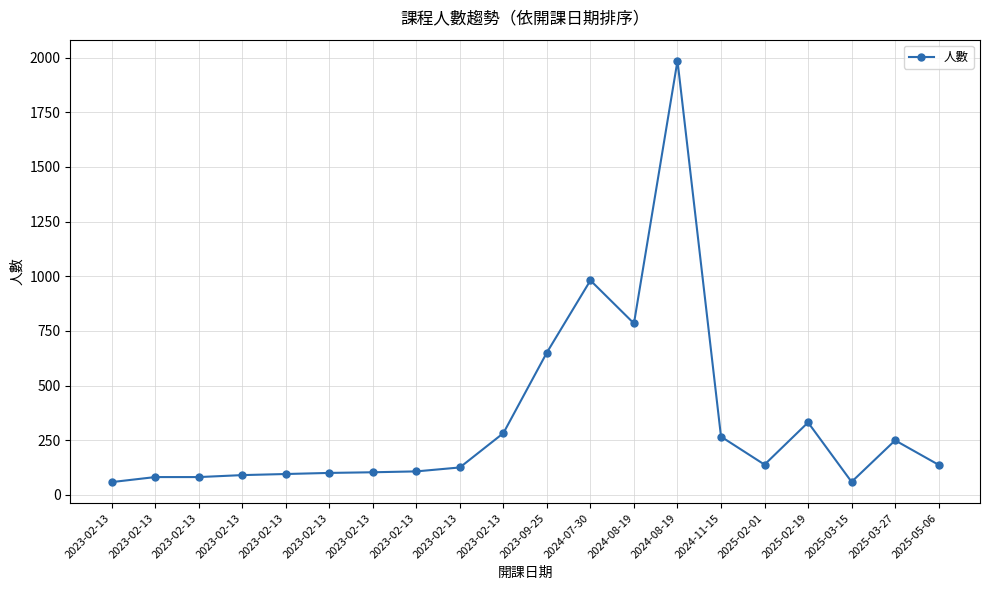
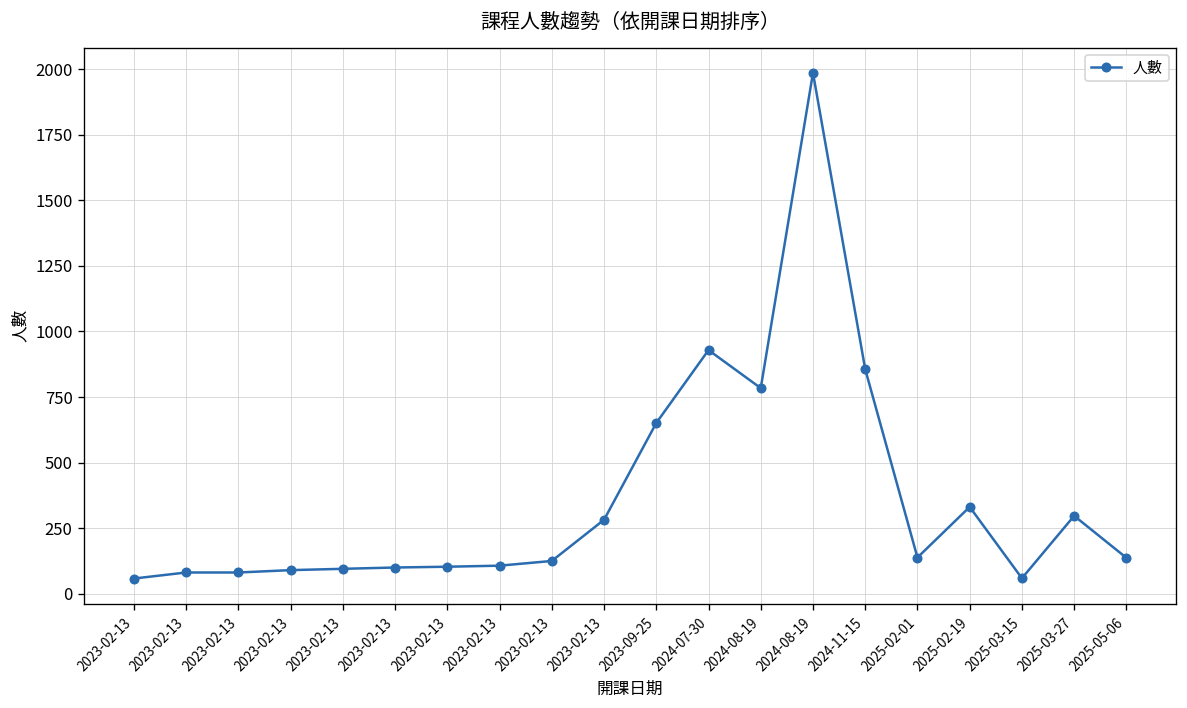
  {
    "2023-09-25": 650,
-   "2024-07-30": 980,
-   "2024-11-15": 270,
+   "2024-07-30": 930,
+   "2024-11-15": 860,
    "2025-02-01": 140,
    "2025-02-19": 330,
    "2025-03-15": 60,
-   "2025-03-27": 250,
+   "2025-03-27": 300,
    "2025-05-06": 140
  }
